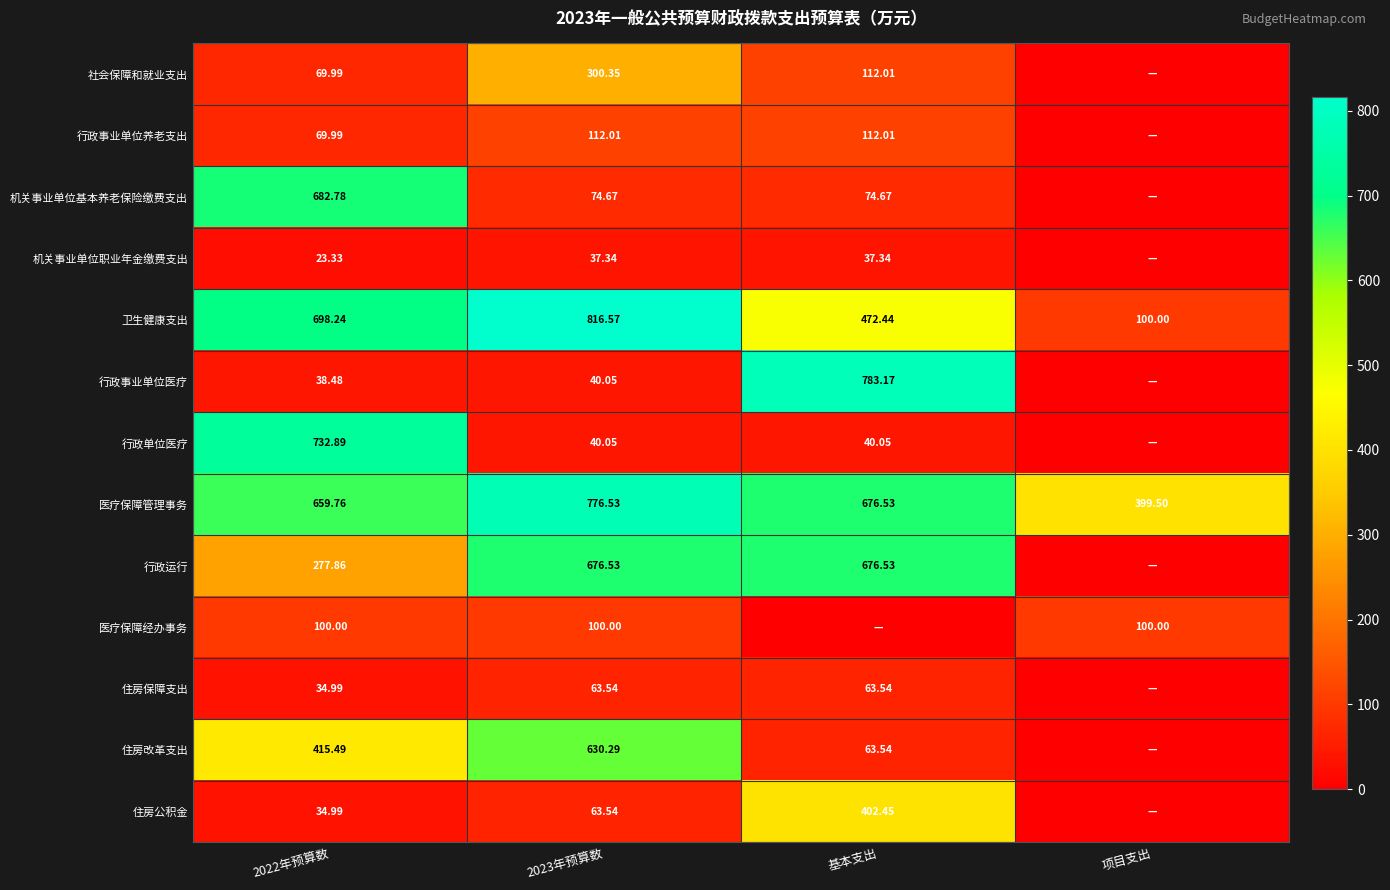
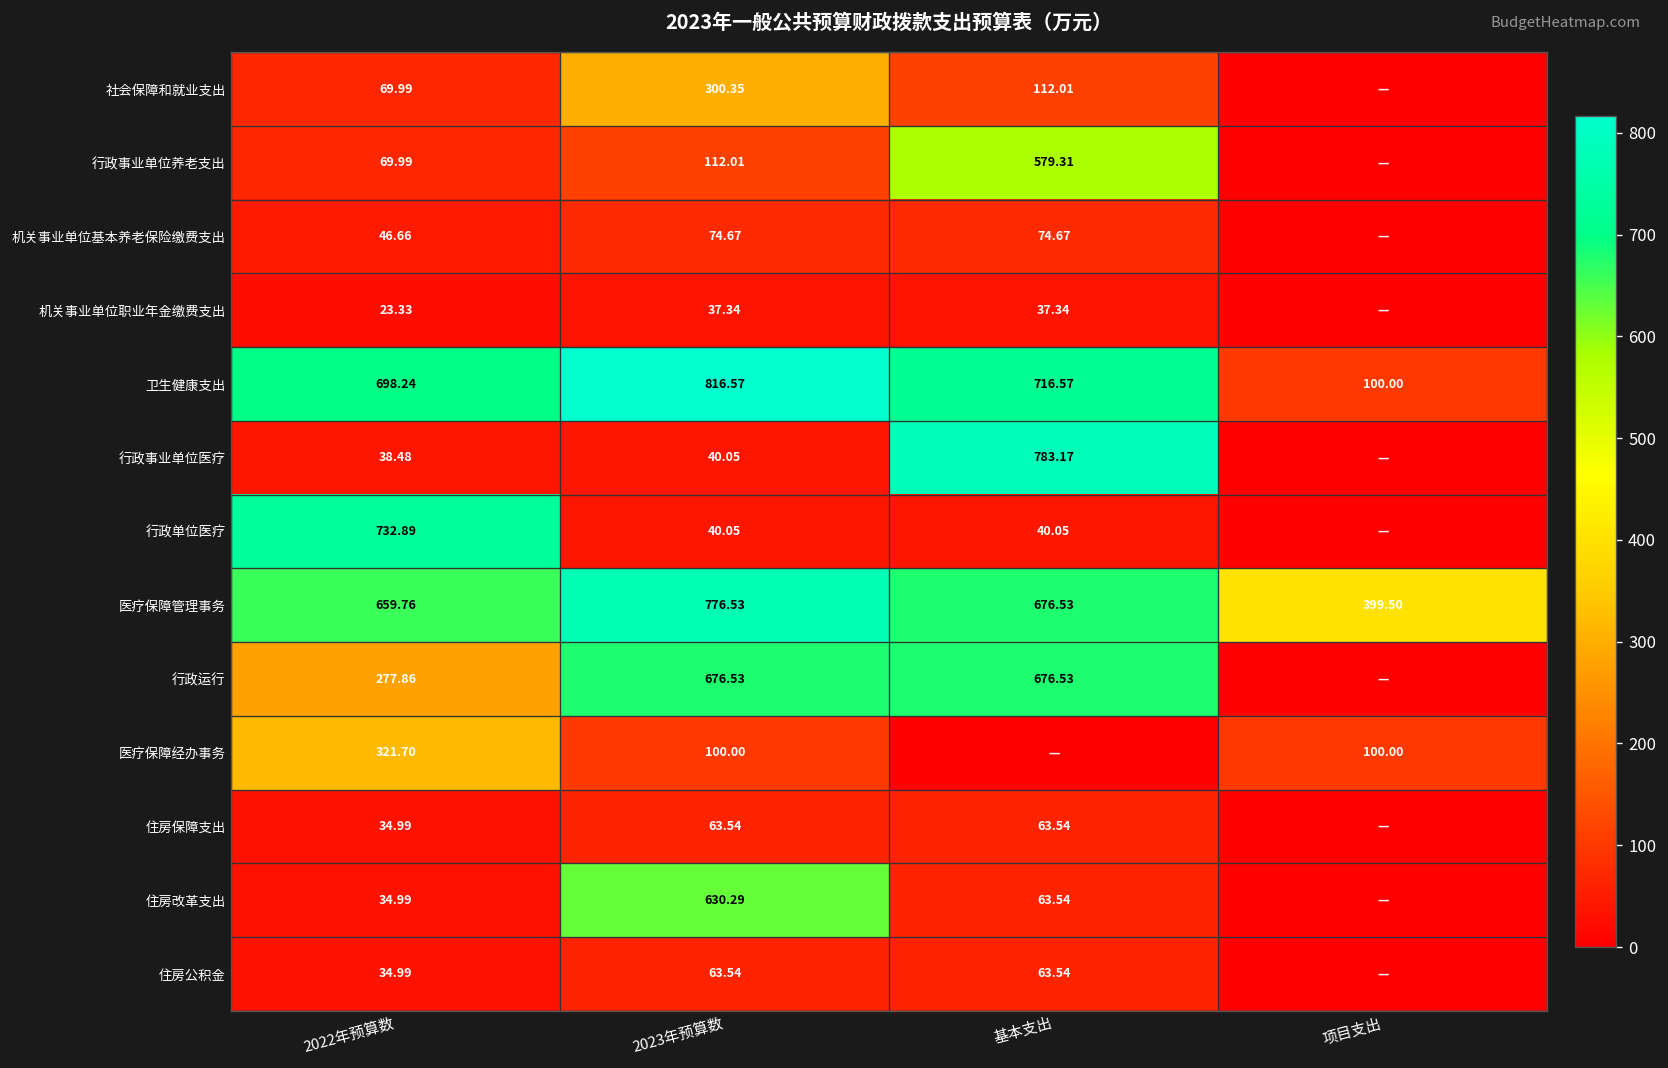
  {
    "社会保障和就业支出": {
      "2022年预算数": 69.99,
      "2023年预算数": 300.35,
      "基本支出": 112.01
    },
    "行政事业单位养老支出": {
      "2022年预算数": 69.99,
      "2023年预算数": 112.01,
-     "基本支出": 112.01
+     "基本支出": 579.31
    },
    "机关事业单位基本养老保险缴费支出": {
-     "2022年预算数": 682.78,
+     "2022年预算数": 46.66,
      "2023年预算数": 74.67,
      "基本支出": 74.67
    },
    "机关事业单位职业年金缴费支出": {
      "2022年预算数": 23.33,
      "2023年预算数": 37.34,
      "基本支出": 37.34
    },
    "卫生健康支出": {
      "2022年预算数": 698.24,
      "2023年预算数": 816.57,
-     "基本支出": 472.44,
+     "基本支出": 716.57,
      "项目支出": 100.00
    },
    "行政事业单位医疗": {
      "2022年预算数": 38.48,
      "2023年预算数": 40.05,
      "基本支出": 783.17
    },
    "行政单位医疗": {
      "2022年预算数": 732.89,
      "2023年预算数": 40.05,
      "基本支出": 40.05
    },
    "医疗保障管理事务": {
      "2022年预算数": 659.76,
      "2023年预算数": 776.53,
      "基本支出": 676.53,
      "项目支出": 399.50
    },
    "行政运行": {
      "2022年预算数": 277.86,
      "2023年预算数": 676.53,
      "基本支出": 676.53
    },
    "医疗保障经办事务": {
-     "2022年预算数": 100.00,
+     "2022年预算数": 321.70,
      "2023年预算数": 100.00,
      "项目支出": 100.00
    },
    "住房保障支出": {
      "2022年预算数": 34.99,
      "2023年预算数": 63.54,
      "基本支出": 63.54
    },
    "住房改革支出": {
-     "2022年预算数": 415.49,
+     "2022年预算数": 34.99,
      "2023年预算数": 630.29,
      "基本支出": 63.54
    },
    "住房公积金": {
      "2022年预算数": 34.99,
      "2023年预算数": 63.54,
-     "基本支出": 402.45
+     "基本支出": 63.54
    }
  }
